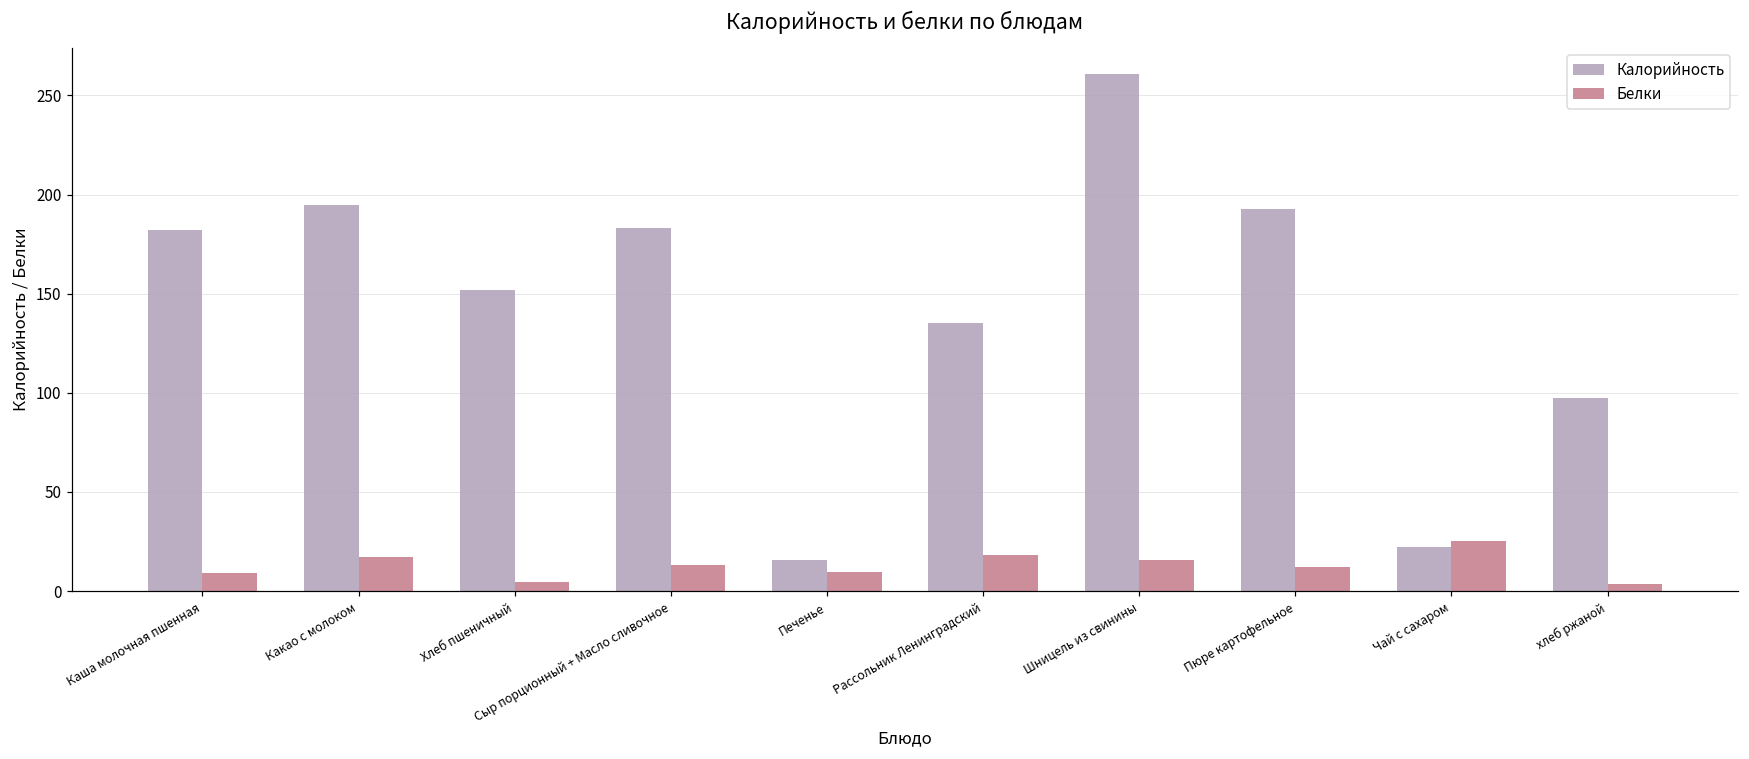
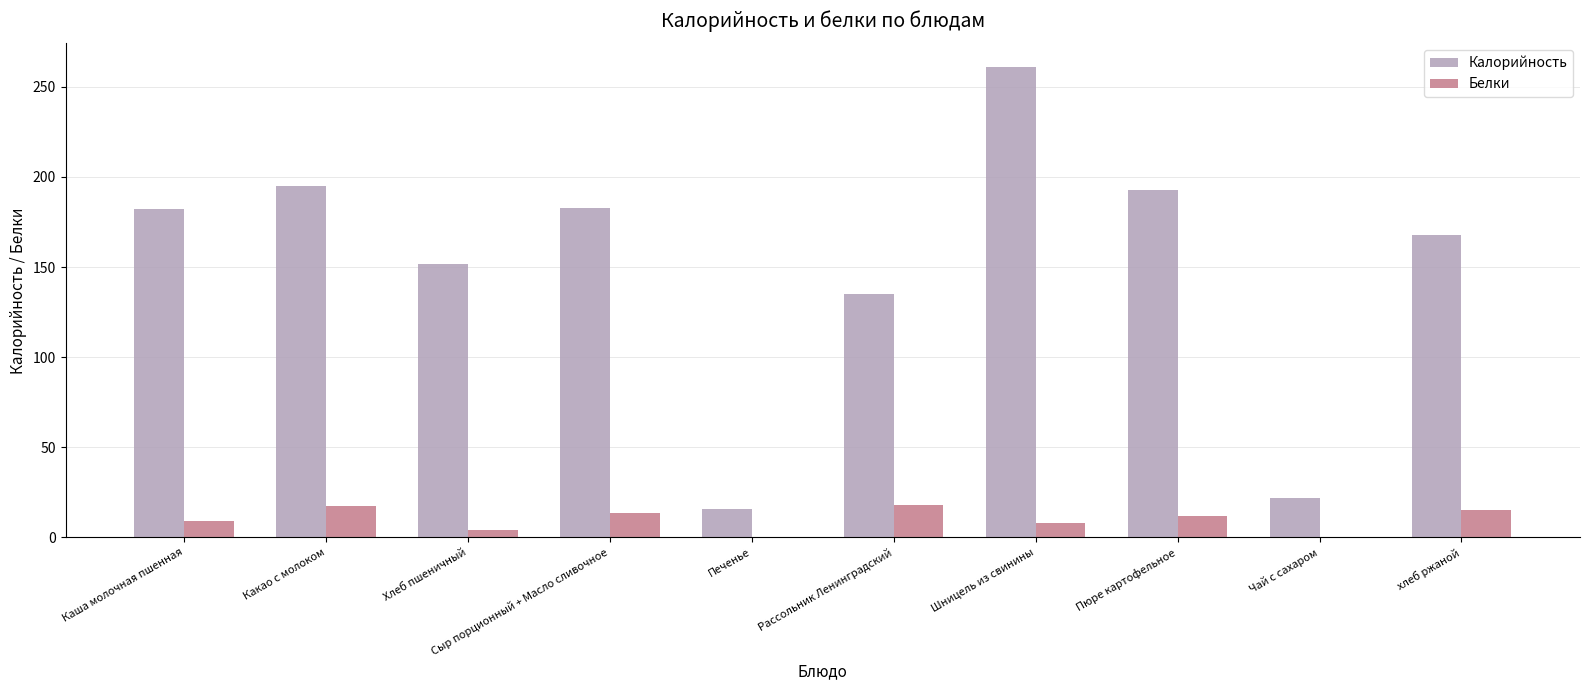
  {
    "Калорийность": {
      "Каша молочная пшенная": 182,
      "Какао с молоком": 195,
      "Хлеб пшеничный": 152,
      "Сыр порционный + Масло сливочное": 183,
      "Печенье": 16,
      "Рассольник Ленинградский": 135,
      "Шницель из свинины": 261,
      "Пюре картофельное": 193,
      "Чай с сахаром": 22,
-     "хлеб ржаной": 98
+     "хлеб ржаной": 168
    },
    "Белки": {
      "Каша молочная пшенная": 9,
      "Какао с молоком": 17,
      "Хлеб пшеничный": 4,
      "Сыр порционный + Масло сливочное": 13,
-     "Печенье": 10,
+     "Печенье": 0,
      "Рассольник Ленинградский": 18,
-     "Шницель из свинины": 16,
+     "Шницель из свинины": 8,
      "Пюре картофельное": 12,
-     "Чай с сахаром": 25,
-     "хлеб ржаной": 3
+     "Чай с сахаром": 0,
+     "хлеб ржаной": 15
    }
  }
